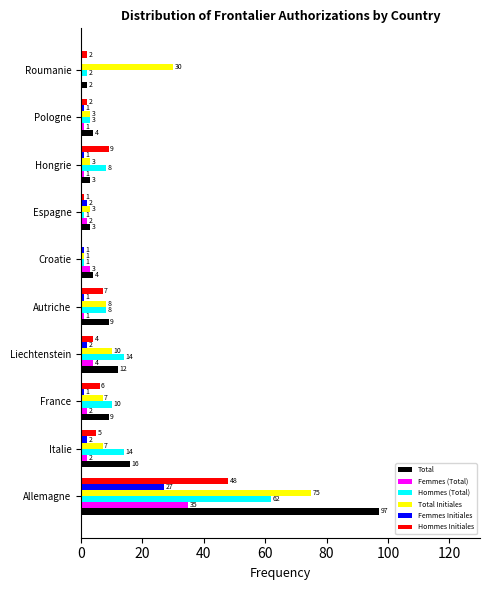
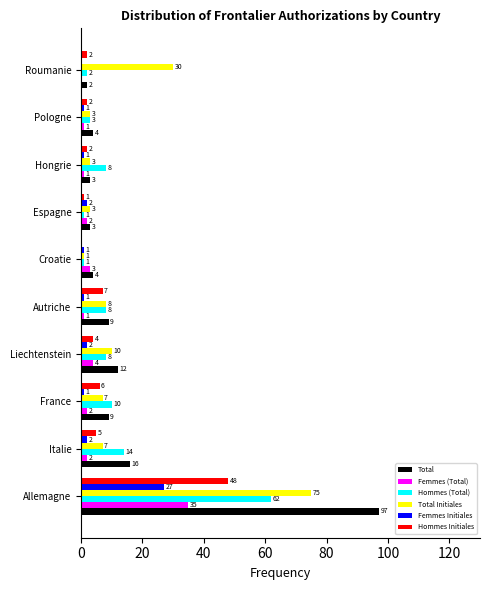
  {
    "Total": {
      "Roumanie": 2,
      "Pologne": 4,
      "Hongrie": 3,
      "Espagne": 3,
      "Croatie": 4,
      "Autriche": 9,
      "Liechtenstein": 12,
      "France": 9,
      "Italie": 16,
      "Allemagne": 97
    },
    "Femmes (Total)": {
      "Pologne": 1,
      "Hongrie": 1,
      "Espagne": 2,
      "Croatie": 3,
      "Autriche": 1,
      "Liechtenstein": 4,
      "France": 2,
      "Italie": 2,
      "Allemagne": 35
    },
    "Hommes (Total)": {
      "Roumanie": 2,
      "Hongrie": 8,
      "Espagne": 1,
-     "Liechtenstein": 14,
+     "Liechtenstein": 8,
      "France": 10,
      "Italie": 14,
      "Allemagne": 62
    },
    "Total Initiales": {
      "Roumanie": 30,
      "Hongrie": 3,
      "Espagne": 3,
      "Liechtenstein": 10,
      "France": 7,
      "Italie": 7,
      "Allemagne": 75
    },
    "Femmes Initiales": {
      "Pologne": 1,
      "Hongrie": 1,
      "Espagne": 2,
      "Autriche": 1,
      "Liechtenstein": 2,
      "France": 1,
      "Italie": 2,
      "Allemagne": 27
    },
    "Hommes Initiales": {
      "Roumanie": 2,
      "Pologne": 2,
-     "Hongrie": 9,
+     "Hongrie": 2,
      "Espagne": 1,
      "Autriche": 7,
      "Liechtenstein": 4,
      "France": 6,
      "Italie": 5,
      "Allemagne": 48
    }
  }
